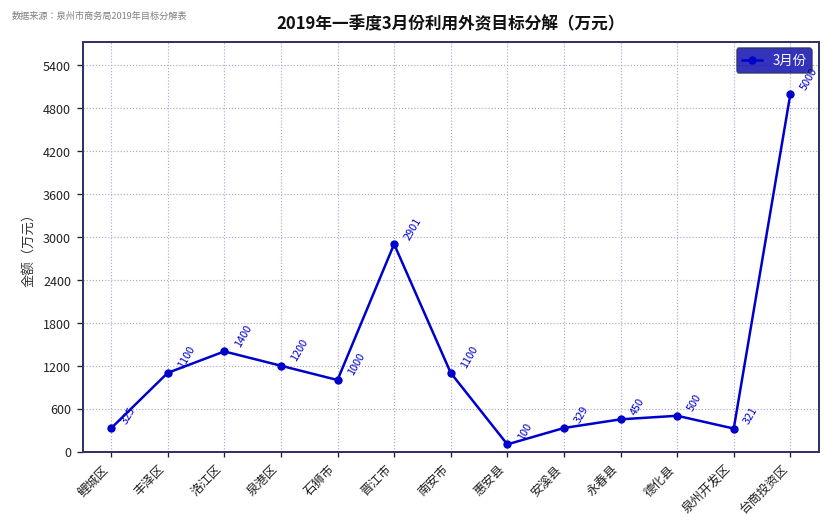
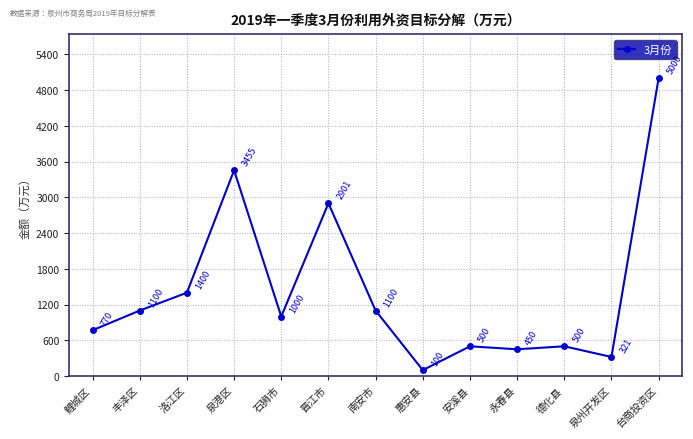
  {
-   "鲤城区": 325,
+   "鲤城区": 770,
    "丰泽区": 1100,
    "洛江区": 1400,
-   "泉港区": 1200,
+   "泉港区": 3455,
    "石狮市": 1000,
    "晋江市": 2901,
    "南安市": 1100,
    "惠安县": 100,
-   "安溪县": 329,
+   "安溪县": 500,
    "永春县": 450,
    "德化县": 500,
    "泉州开发区": 321
  }
